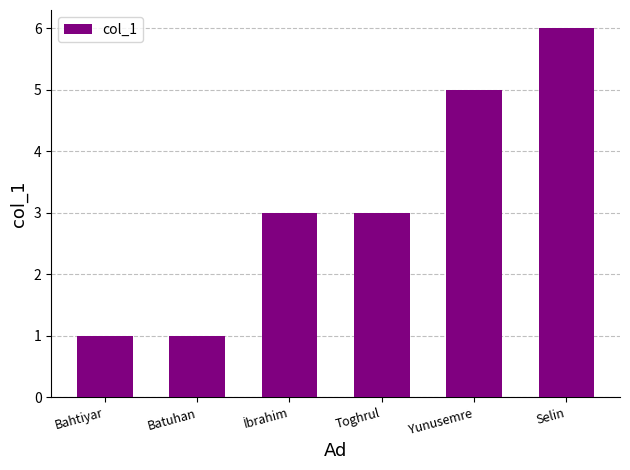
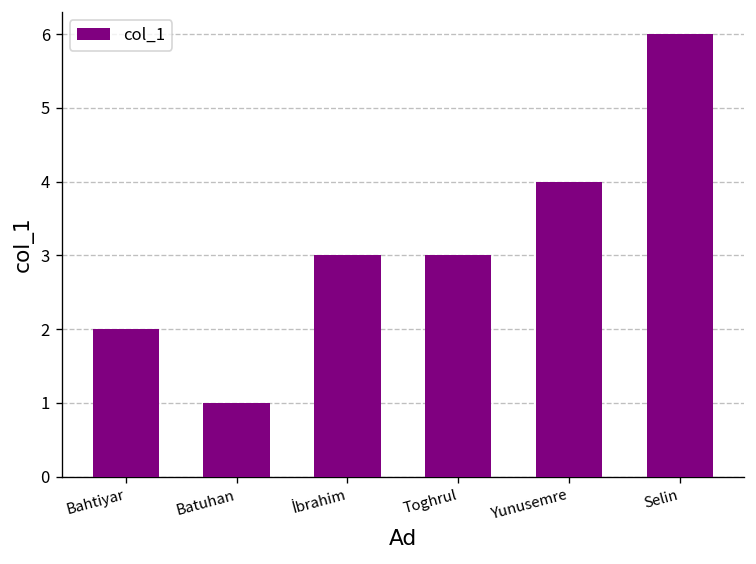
  {
-   "Bahtiyar": 1,
+   "Bahtiyar": 2,
    "Batuhan": 1,
    "İbrahim": 3,
    "Toghrul": 3,
-   "Yunusemre": 5,
+   "Yunusemre": 4,
    "Selin": 6
  }
